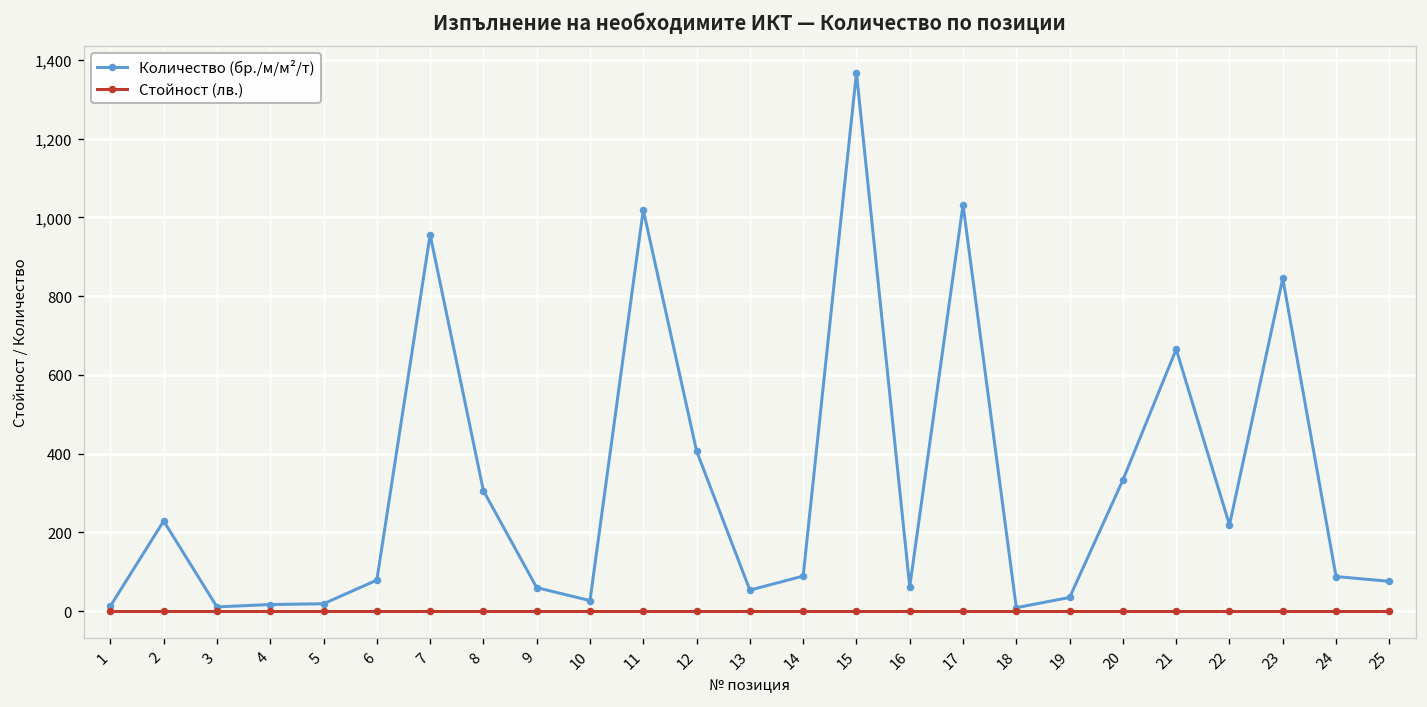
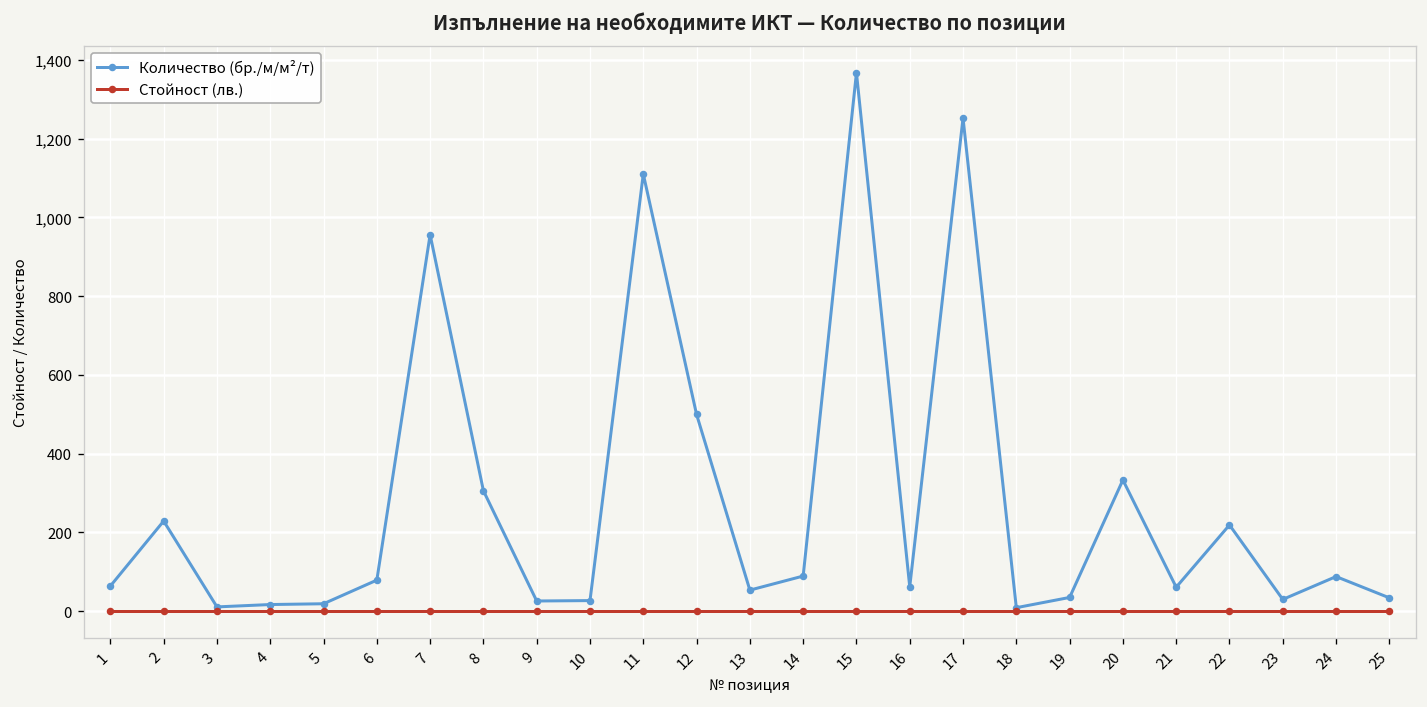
  {
    "Количество (бр./м/м²/т)": {
-     "1": "10",
+     "1": "60",
      "2": "230",
      "3": "10",
      "4": "20",
      "5": "20",
      "6": "80",
      "7": "960",
      "8": "310",
-     "9": "60",
+     "9": "30",
      "10": "30",
-     "11": "1,020",
-     "12": "410",
+     "11": "1,110",
+     "12": "500",
      "13": "50",
      "14": "90",
      "15": "1,370",
      "16": "60",
-     "17": "1,030",
+     "17": "1,250",
      "18": "10",
      "19": "40",
      "20": "330",
-     "21": "670",
+     "21": "60",
      "22": "220",
-     "23": "850",
+     "23": "30",
      "24": "90",
-     "25": "80"
+     "25": "30"
    },
    "Стойност (лв.)": {
      "1": "0",
      "2": "0",
      "3": "0",
      "4": "0",
      "5": "0",
      "6": "0",
      "7": "0",
      "8": "0",
      "9": "0",
      "10": "0",
      "11": "0",
      "12": "0",
      "13": "0",
      "14": "0",
      "15": "0",
      "16": "0",
      "17": "0",
      "18": "0",
      "19": "0",
      "20": "0",
      "21": "0",
      "22": "0",
      "23": "0",
      "24": "0",
      "25": "0"
    }
  }
